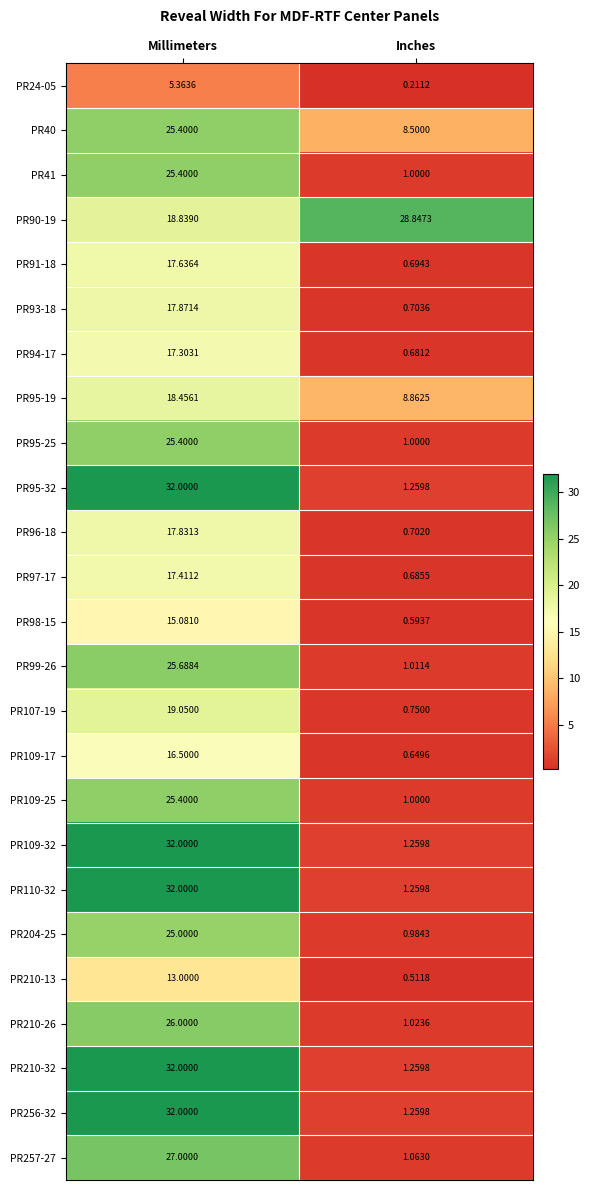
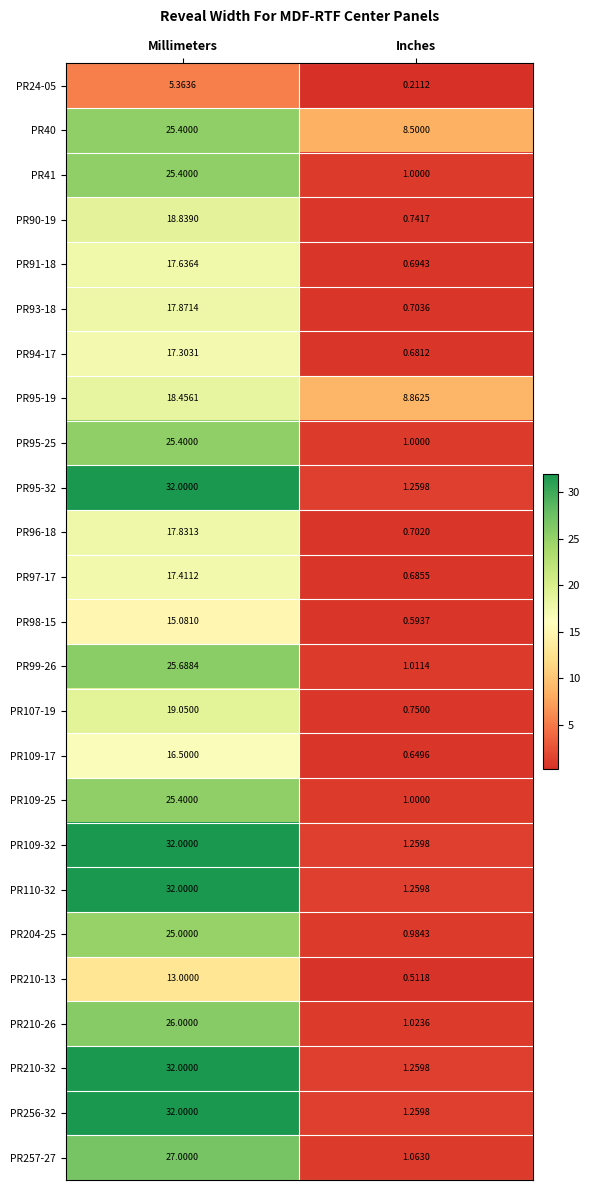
  {
    "PR24-05": {
      "Millimeters": 5.3636,
      "Inches": 0.2112
    },
    "PR40": {
      "Millimeters": 25.4000,
      "Inches": 8.5000
    },
    "PR41": {
      "Millimeters": 25.4000,
      "Inches": 1.0000
    },
    "PR90-19": {
      "Millimeters": 18.8390,
-     "Inches": 28.8473
+     "Inches": 0.7417
    },
    "PR91-18": {
      "Millimeters": 17.6364,
      "Inches": 0.6943
    },
    "PR93-18": {
      "Millimeters": 17.8714,
      "Inches": 0.7036
    },
    "PR94-17": {
      "Millimeters": 17.3031,
      "Inches": 0.6812
    },
    "PR95-19": {
      "Millimeters": 18.4561,
      "Inches": 8.8625
    },
    "PR95-25": {
      "Millimeters": 25.4000,
      "Inches": 1.0000
    },
    "PR95-32": {
      "Millimeters": 32.0000,
      "Inches": 1.2598
    },
    "PR96-18": {
      "Millimeters": 17.8313,
      "Inches": 0.7020
    },
    "PR97-17": {
      "Millimeters": 17.4112,
      "Inches": 0.6855
    },
    "PR98-15": {
      "Millimeters": 15.0810,
      "Inches": 0.5937
    },
    "PR99-26": {
      "Millimeters": 25.6884,
      "Inches": 1.0114
    },
    "PR107-19": {
      "Millimeters": 19.0500,
      "Inches": 0.7500
    },
    "PR109-17": {
      "Millimeters": 16.5000,
      "Inches": 0.6496
    },
    "PR109-25": {
      "Millimeters": 25.4000,
      "Inches": 1.0000
    },
    "PR109-32": {
      "Millimeters": 32.0000,
      "Inches": 1.2598
    },
    "PR110-32": {
      "Millimeters": 32.0000,
      "Inches": 1.2598
    },
    "PR204-25": {
      "Millimeters": 25.0000,
      "Inches": 0.9843
    },
    "PR210-13": {
      "Millimeters": 13.0000,
      "Inches": 0.5118
    },
    "PR210-26": {
      "Millimeters": 26.0000,
      "Inches": 1.0236
    },
    "PR210-32": {
      "Millimeters": 32.0000,
      "Inches": 1.2598
    },
    "PR256-32": {
      "Millimeters": 32.0000,
      "Inches": 1.2598
    },
    "PR257-27": {
      "Millimeters": 27.0000,
      "Inches": 1.0630
    }
  }
